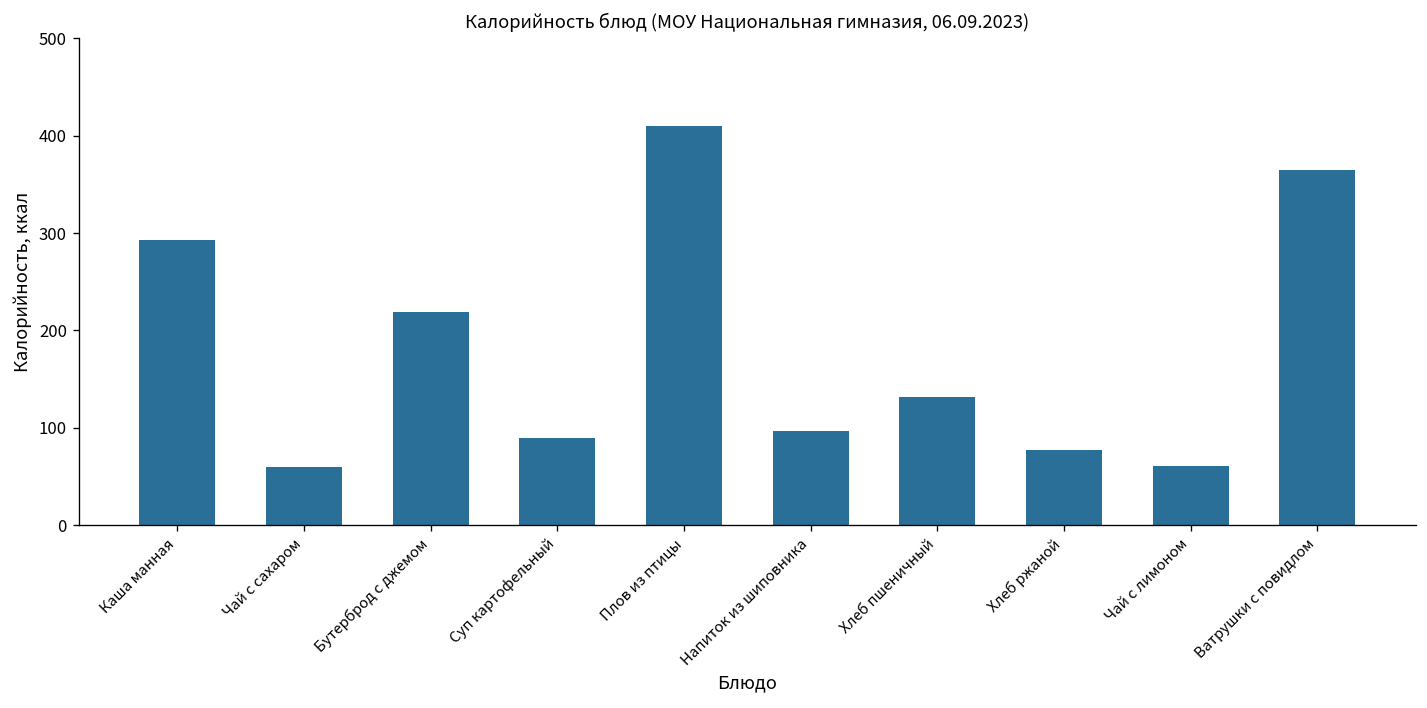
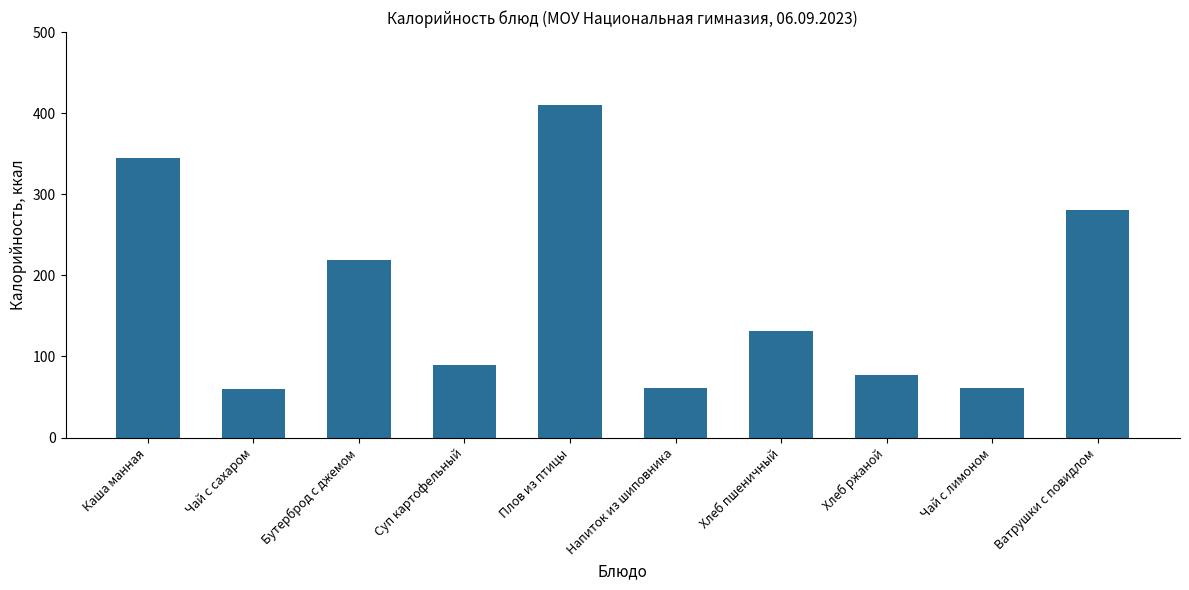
  {
-   "Каша манная": 290,
+   "Каша манная": 350,
    "Чай с сахаром": 60,
    "Бутерброд с джемом": 220,
    "Суп картофельный": 90,
    "Плов из птицы": 410,
-   "Напиток из шиповника": 100,
+   "Напиток из шиповника": 60,
    "Хлеб пшеничный": 130,
    "Хлеб ржаной": 80,
    "Чай с лимоном": 60,
-   "Ватрушки с повидлом": 360
+   "Ватрушки с повидлом": 280
  }
